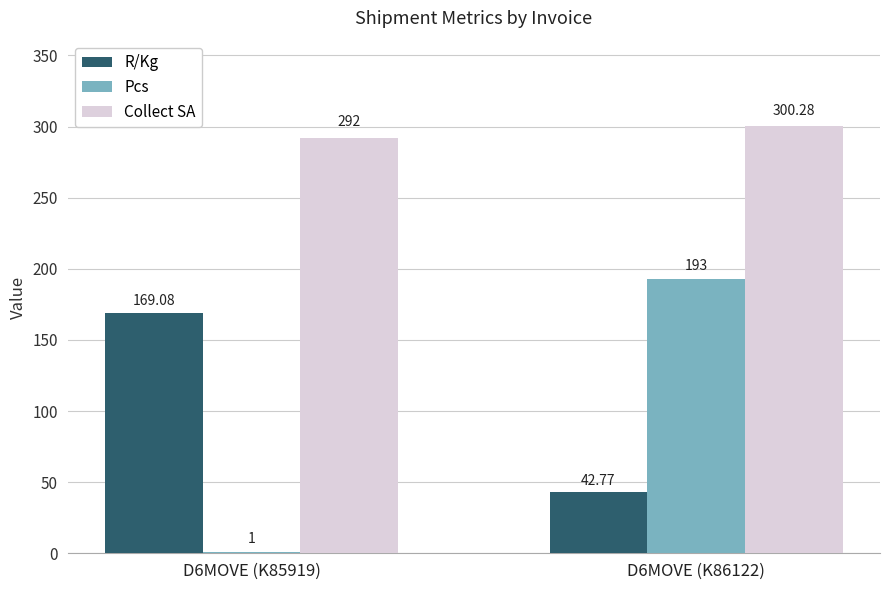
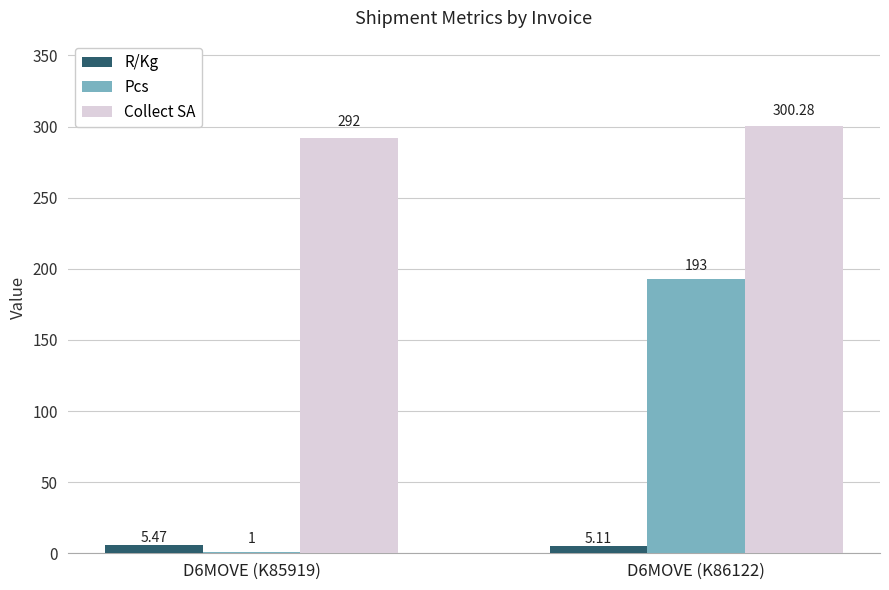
  {
    "R/Kg": {
-     "D6MOVE (K85919)": 169.08,
-     "D6MOVE (K86122)": 42.77
+     "D6MOVE (K85919)": 5.47,
+     "D6MOVE (K86122)": 5.11
    },
    "Pcs": {
      "D6MOVE (K85919)": 1,
      "D6MOVE (K86122)": 193
    },
    "Collect SA": {
      "D6MOVE (K85919)": 292,
      "D6MOVE (K86122)": 300.28
    }
  }
